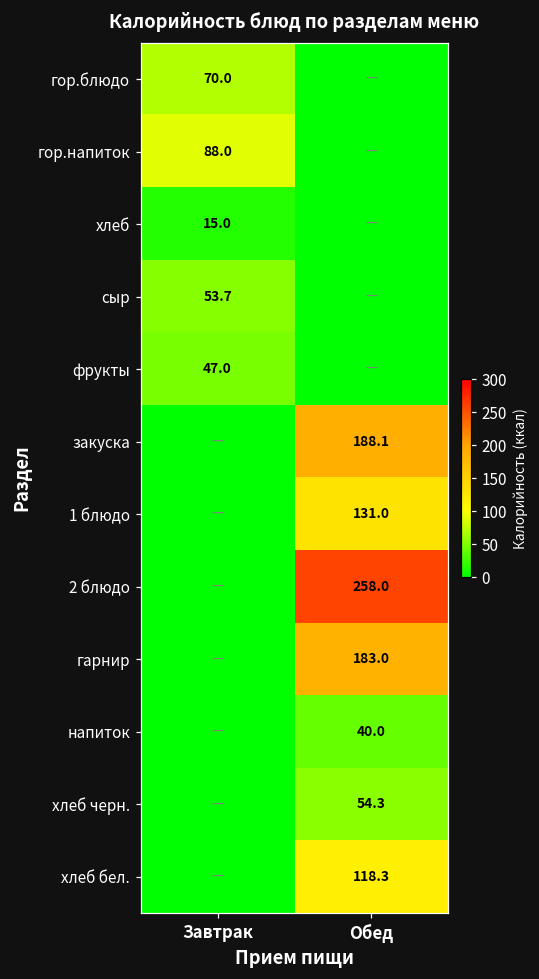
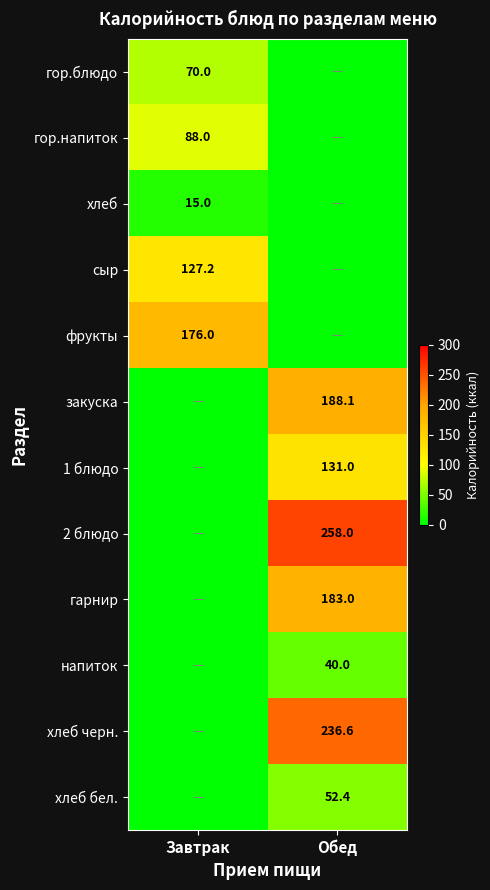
  {
    "гор.блюдо": {
      "Завтрак": 70.0
    },
    "гор.напиток": {
      "Завтрак": 88.0
    },
    "хлеб": {
      "Завтрак": 15.0
    },
    "сыр": {
-     "Завтрак": 53.7
+     "Завтрак": 127.2
    },
    "фрукты": {
-     "Завтрак": 47.0
+     "Завтрак": 176.0
    },
    "закуска": {
      "Обед": 188.1
    },
    "1 блюдо": {
      "Обед": 131.0
    },
    "2 блюдо": {
      "Обед": 258.0
    },
    "гарнир": {
      "Обед": 183.0
    },
    "напиток": {
      "Обед": 40.0
    },
    "хлеб черн.": {
-     "Обед": 54.3
+     "Обед": 236.6
    },
    "хлеб бел.": {
-     "Обед": 118.3
+     "Обед": 52.4
    }
  }
